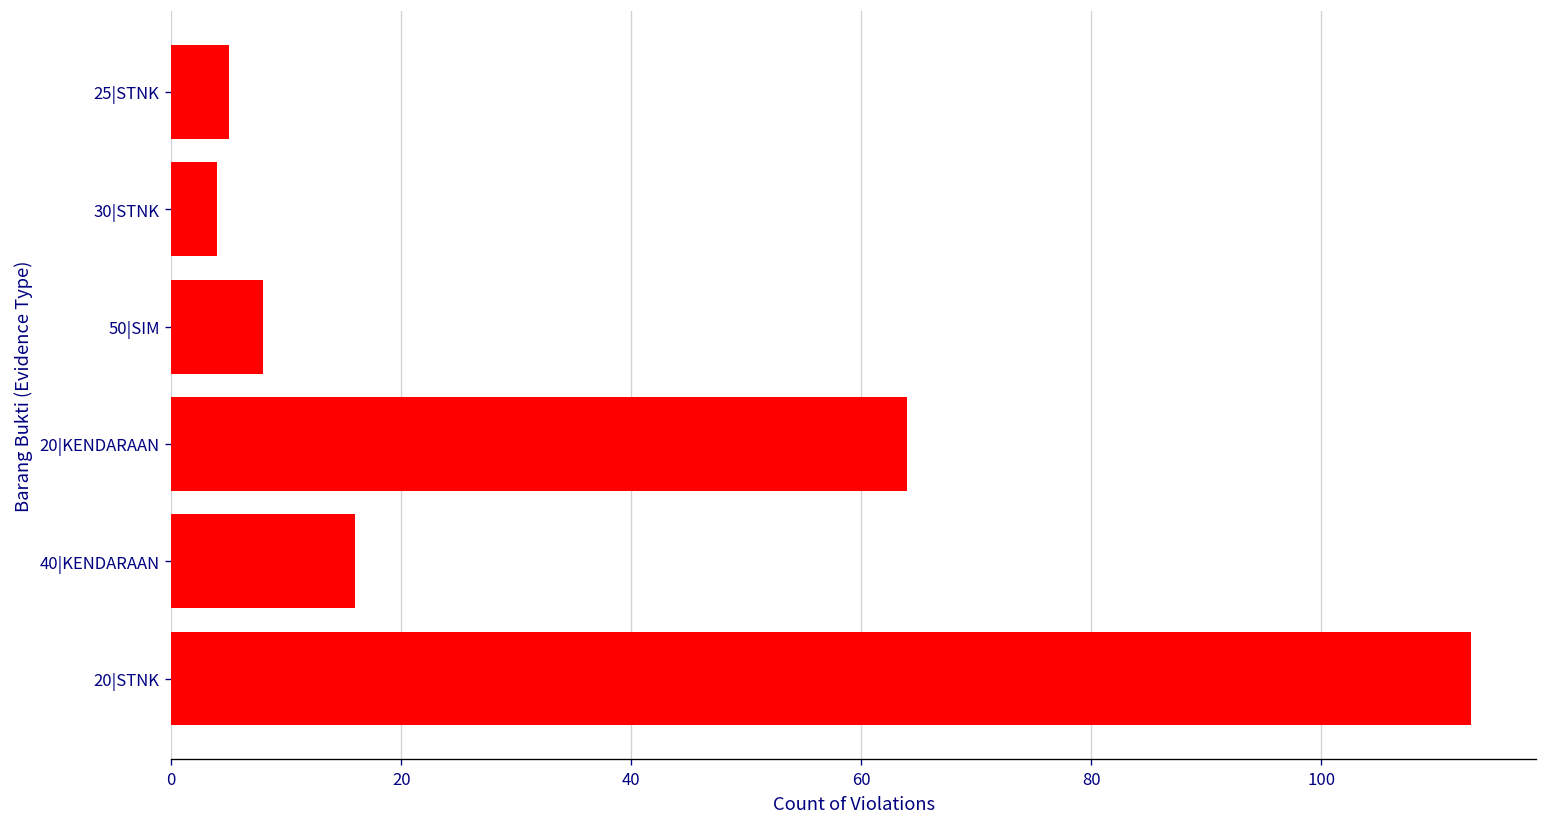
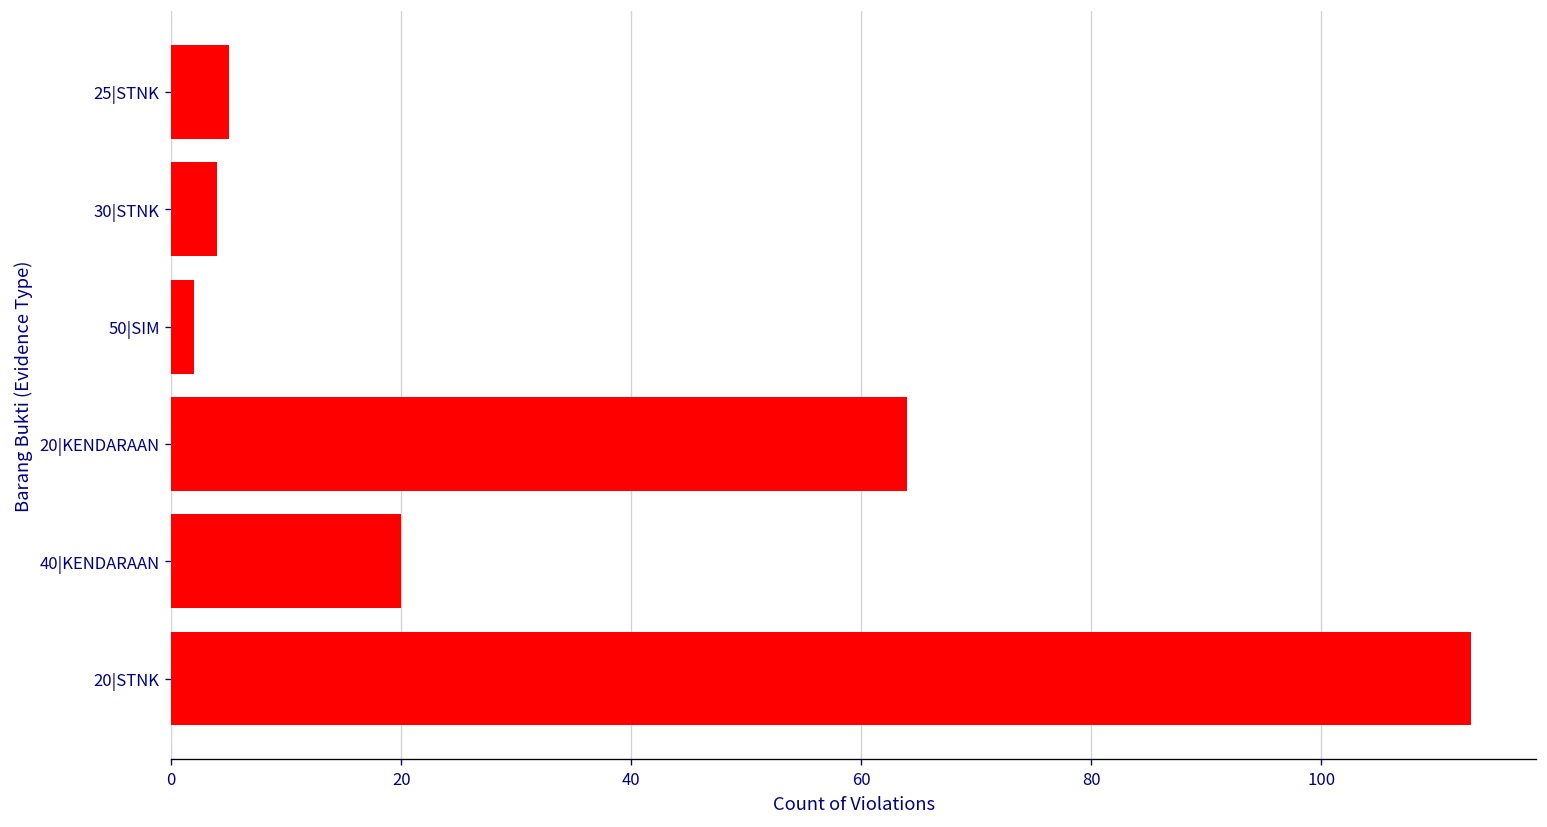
  {
    "25|STNK": 5,
    "30|STNK": 4,
-   "50|SIM": 8,
+   "50|SIM": 2,
    "20|KENDARAAN": 64,
-   "40|KENDARAAN": 16,
+   "40|KENDARAAN": 20,
    "20|STNK": 113
  }
